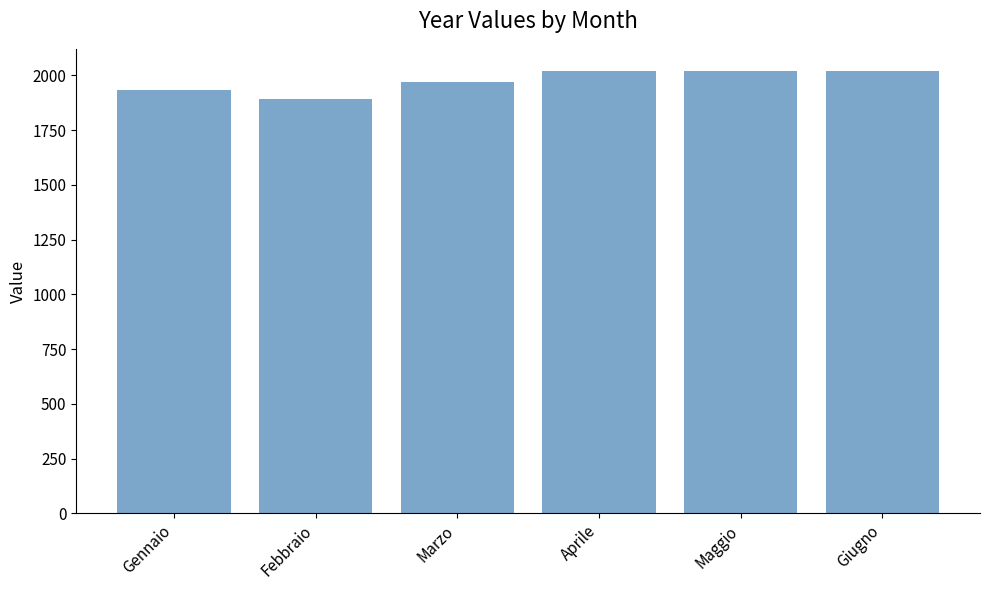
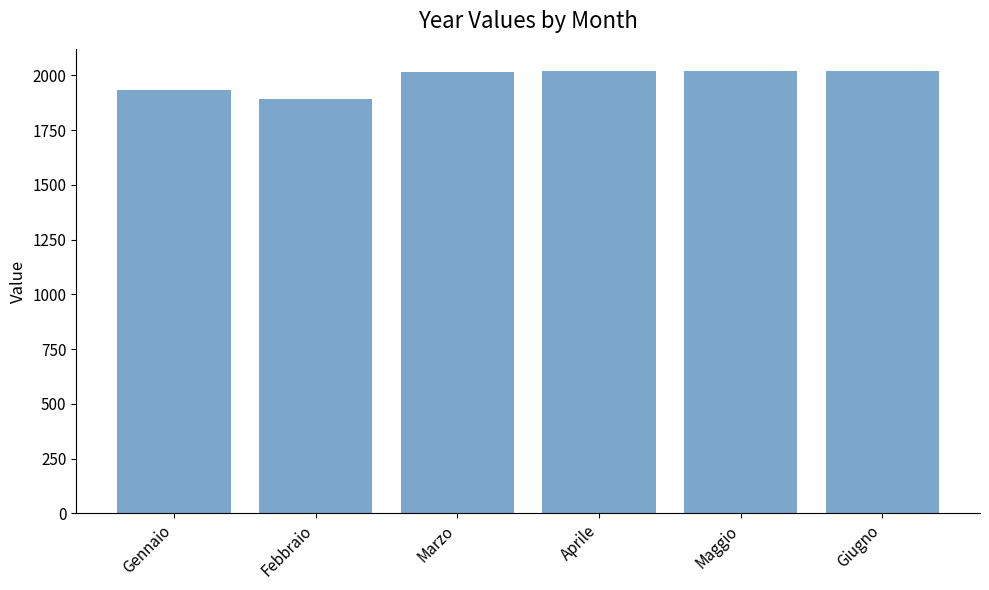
  {
    "Gennaio": 1930,
    "Febbraio": 1890,
-   "Marzo": 1970,
+   "Marzo": 2020,
    "Aprile": 2020,
    "Maggio": 2020,
    "Giugno": 2020
  }
